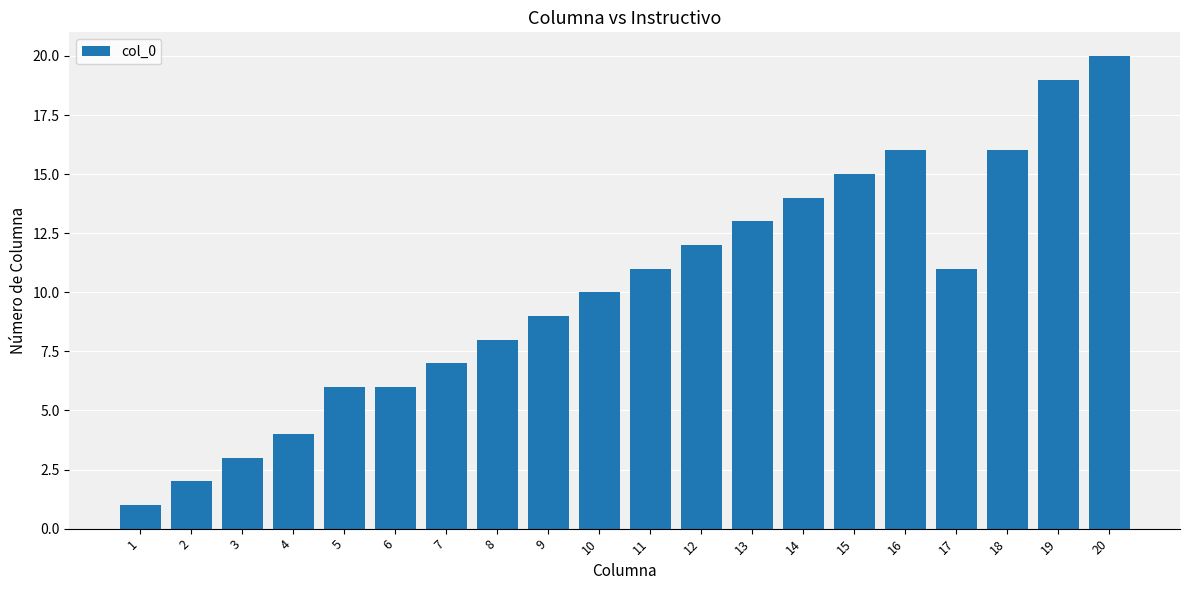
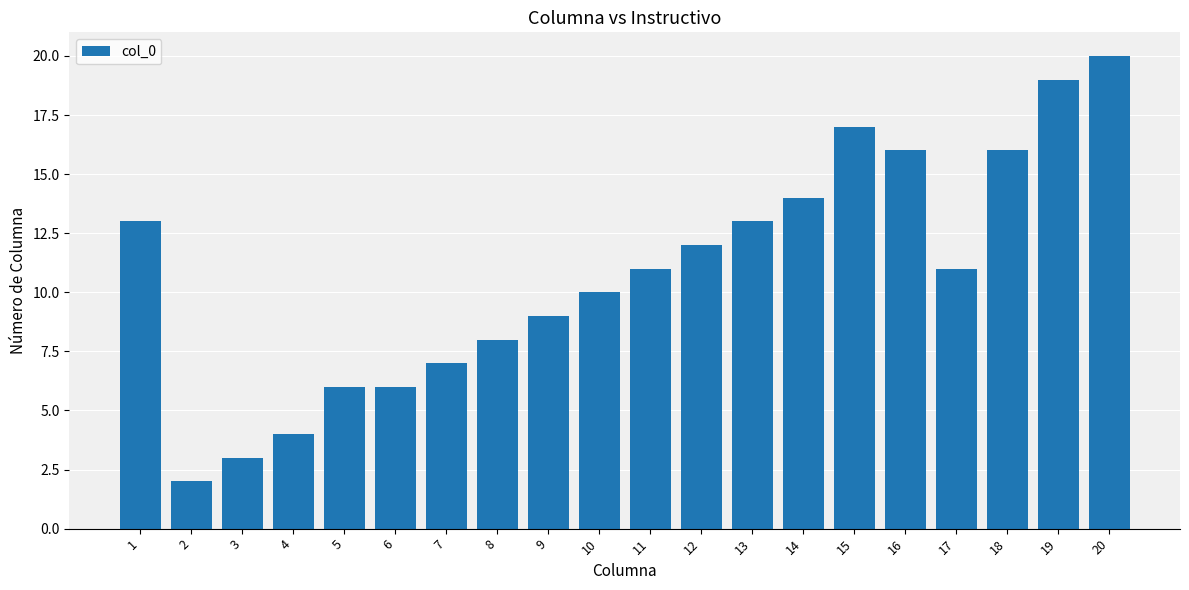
  {
-   "1": 1,
+   "1": 13,
    "2": 2,
    "3": 3,
    "4": 4,
    "5": 6,
    "6": 6,
    "7": 7,
    "8": 8,
    "9": 9,
    "10": 10,
    "11": 11,
    "12": 12,
    "13": 13,
    "14": 14,
-   "15": 15,
+   "15": 17,
    "16": 16,
    "17": 11,
    "18": 16,
    "19": 19,
    "20": 20
  }
